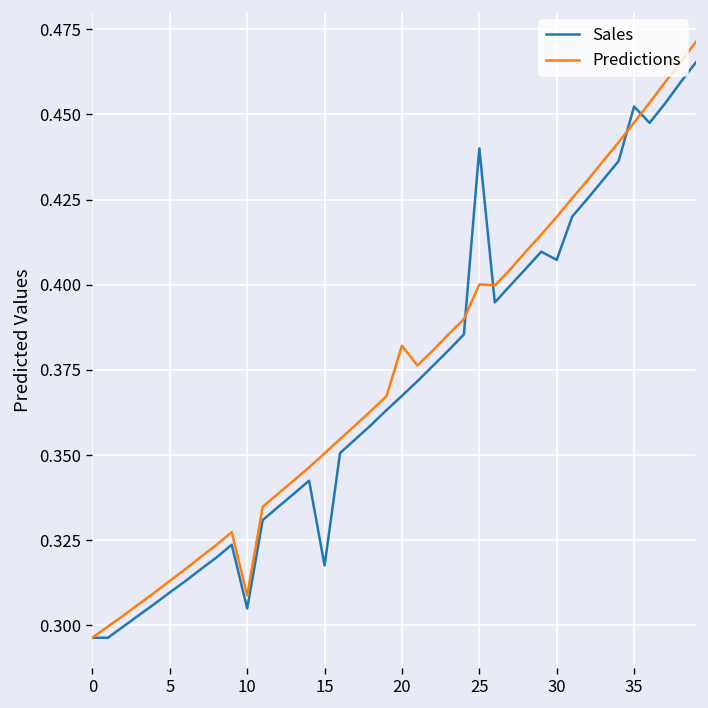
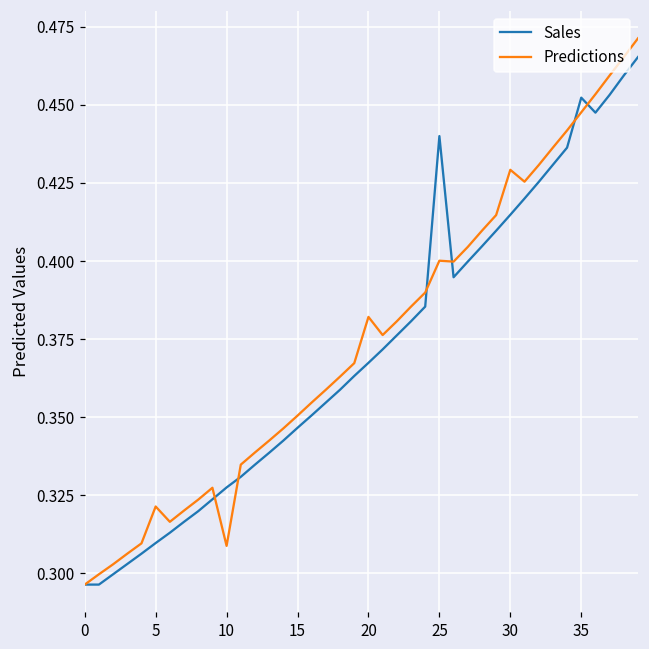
  {
    "Sales": {
      "5": 0.310,
-     "10": 0.305,
-     "15": 0.318,
+     "10": 0.328,
+     "15": 0.347,
      "20": 0.367,
      "25": 0.440,
-     "30": 0.407,
+     "30": 0.415,
      "35": 0.452
    },
    "Predictions": {
-     "5": 0.313,
+     "5": 0.321,
      "10": 0.309,
      "15": 0.351,
      "20": 0.382,
      "25": 0.400,
-     "30": 0.420,
+     "30": 0.429,
      "35": 0.448
    }
  }
